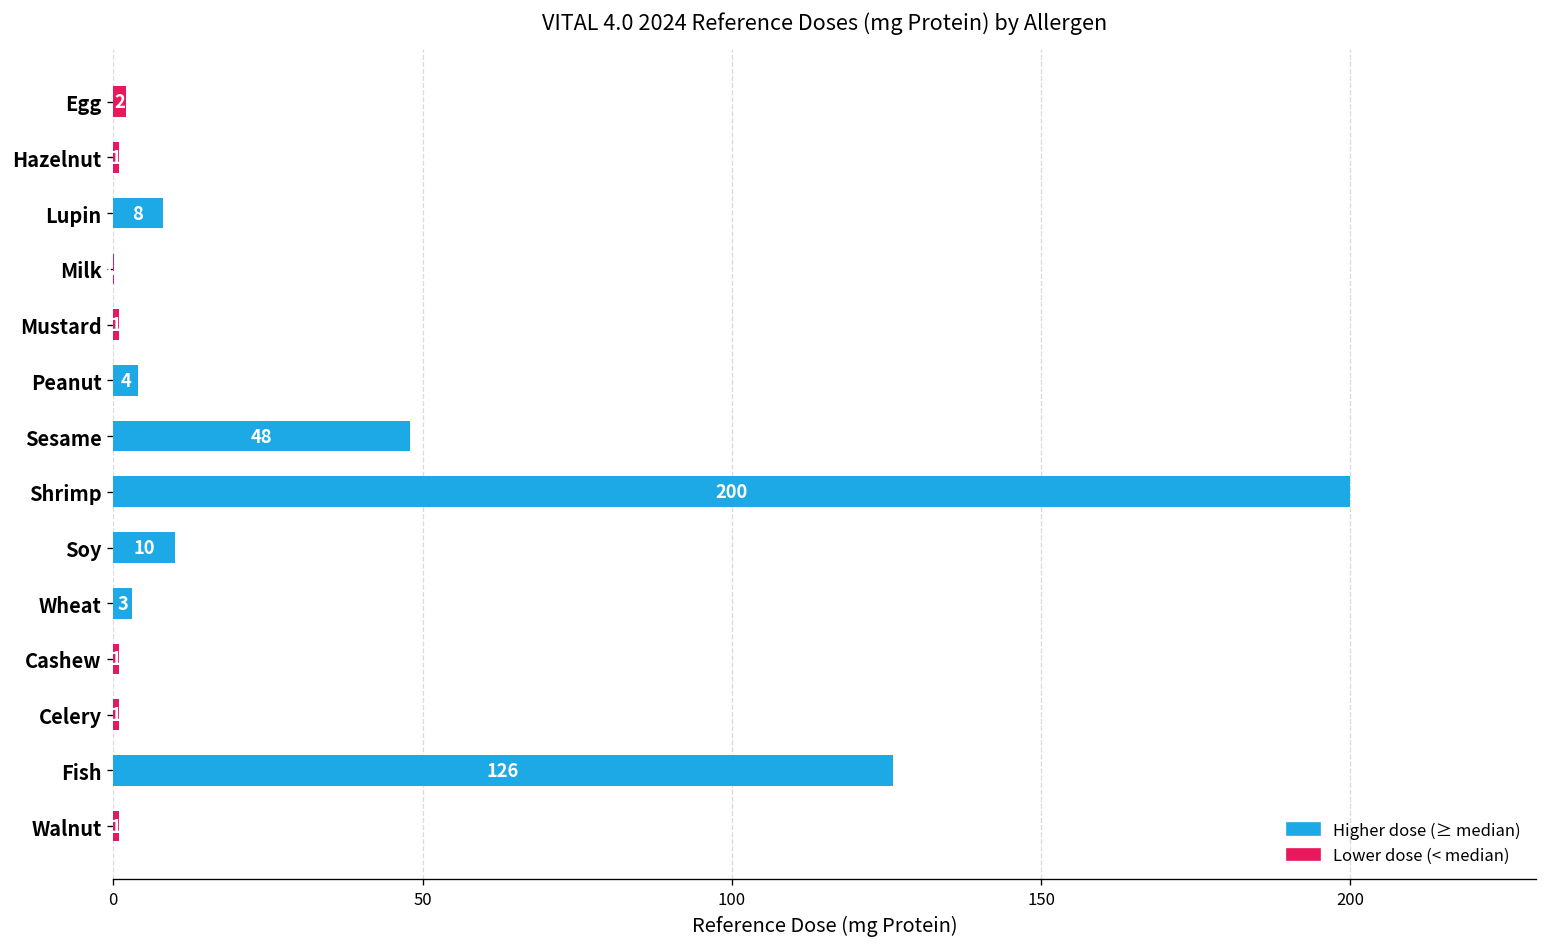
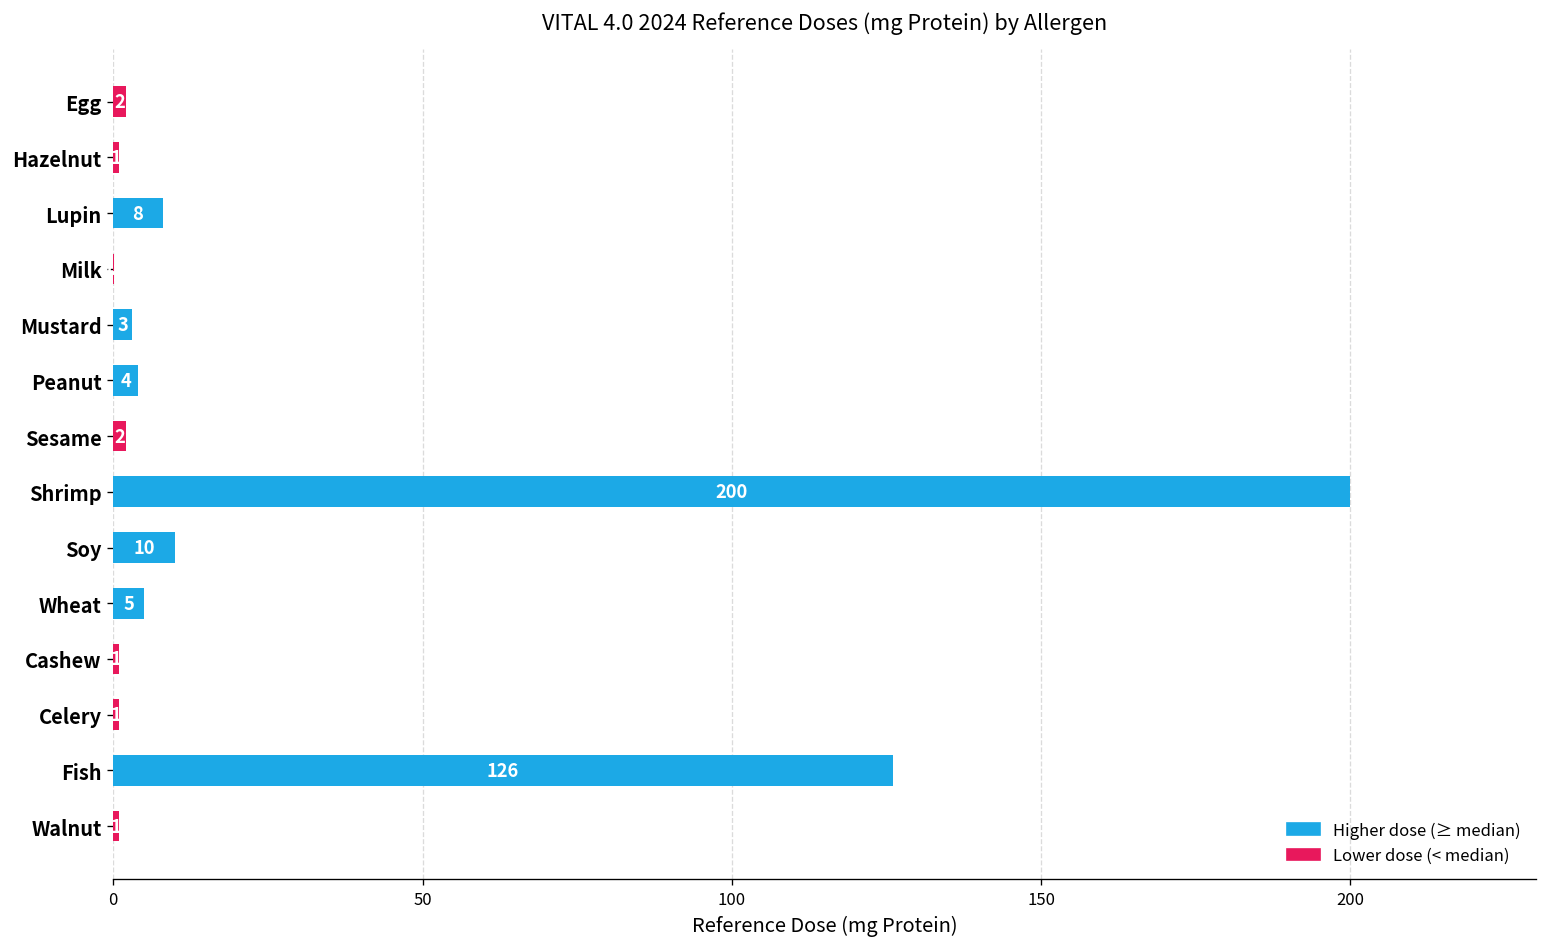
  {
    "Egg": 2,
    "Lupin": 8,
-   "Mustard": 1,
+   "Mustard": 3,
    "Peanut": 4,
-   "Sesame": 48,
+   "Sesame": 2,
    "Shrimp": 200,
    "Soy": 10,
-   "Wheat": 3,
+   "Wheat": 5,
    "Fish": 126
  }
